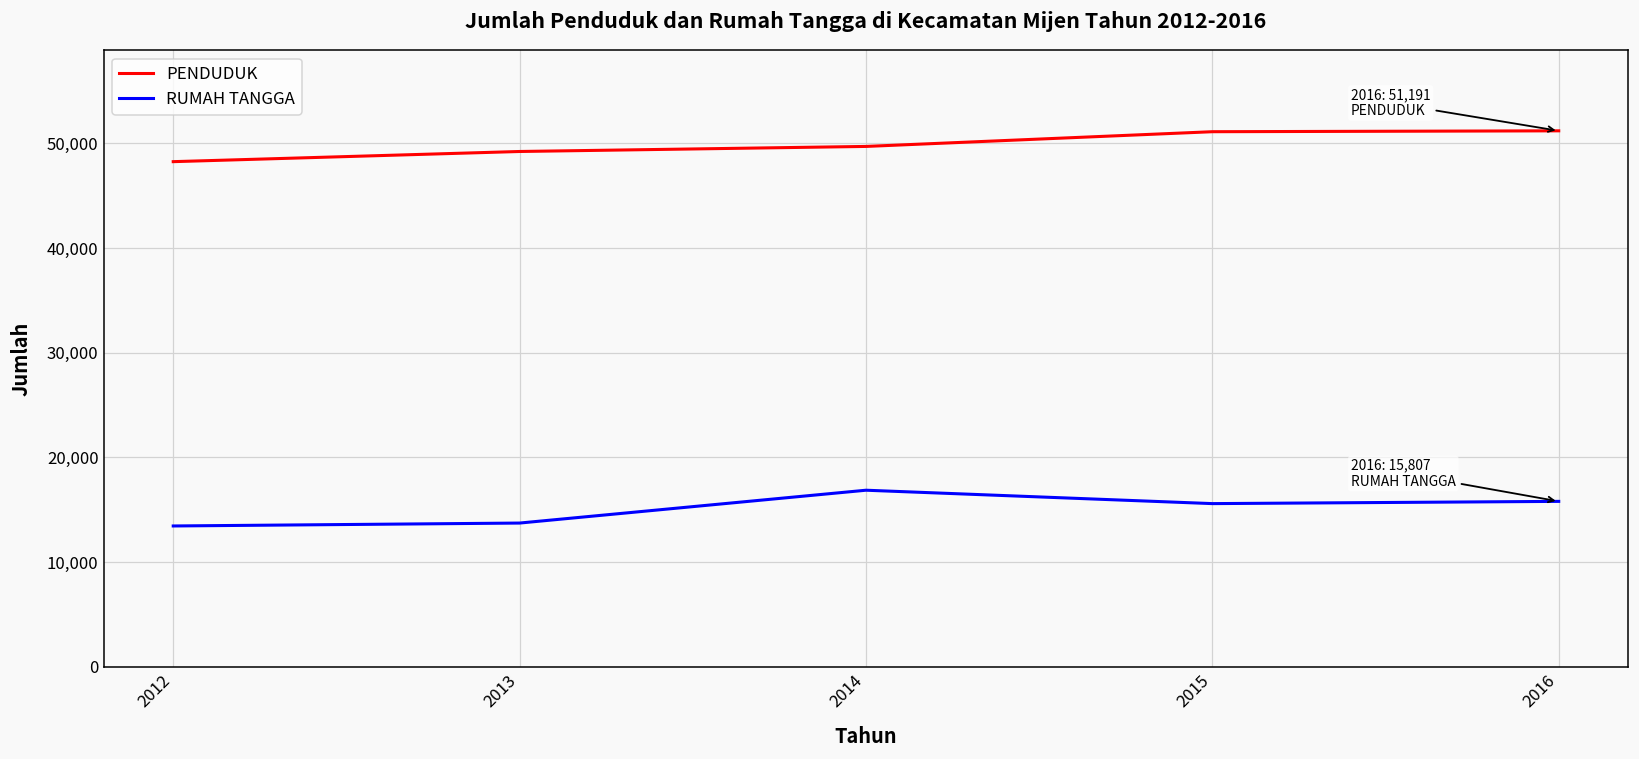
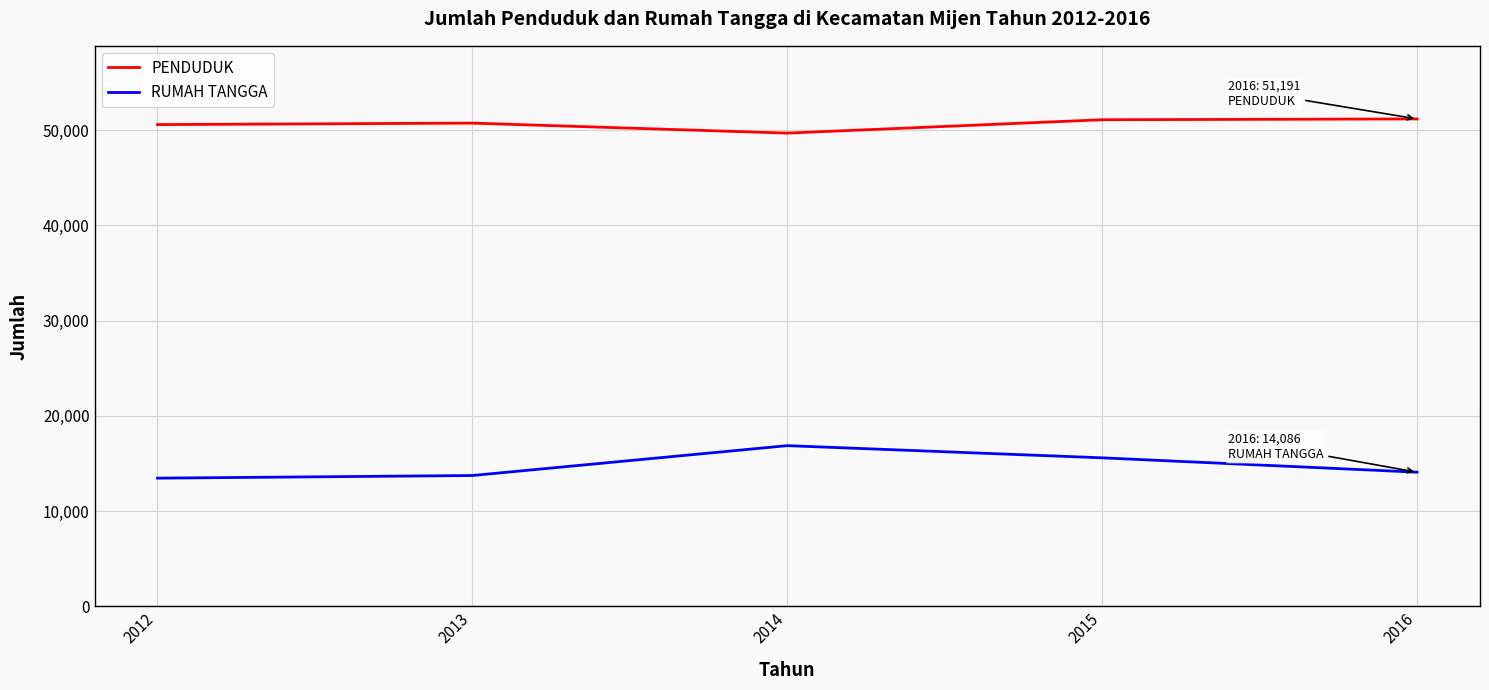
  {
    "PENDUDUK": {
-     "2012": "48,000",
-     "2013": "49,000",
+     "2012": "51,000",
+     "2013": "51,000",
      "2014": "50,000",
      "2015": "51,000"
    },
    "RUMAH TANGGA": {
-     "2016": "15,807"
+     "2016": "14,086"
    }
  }
